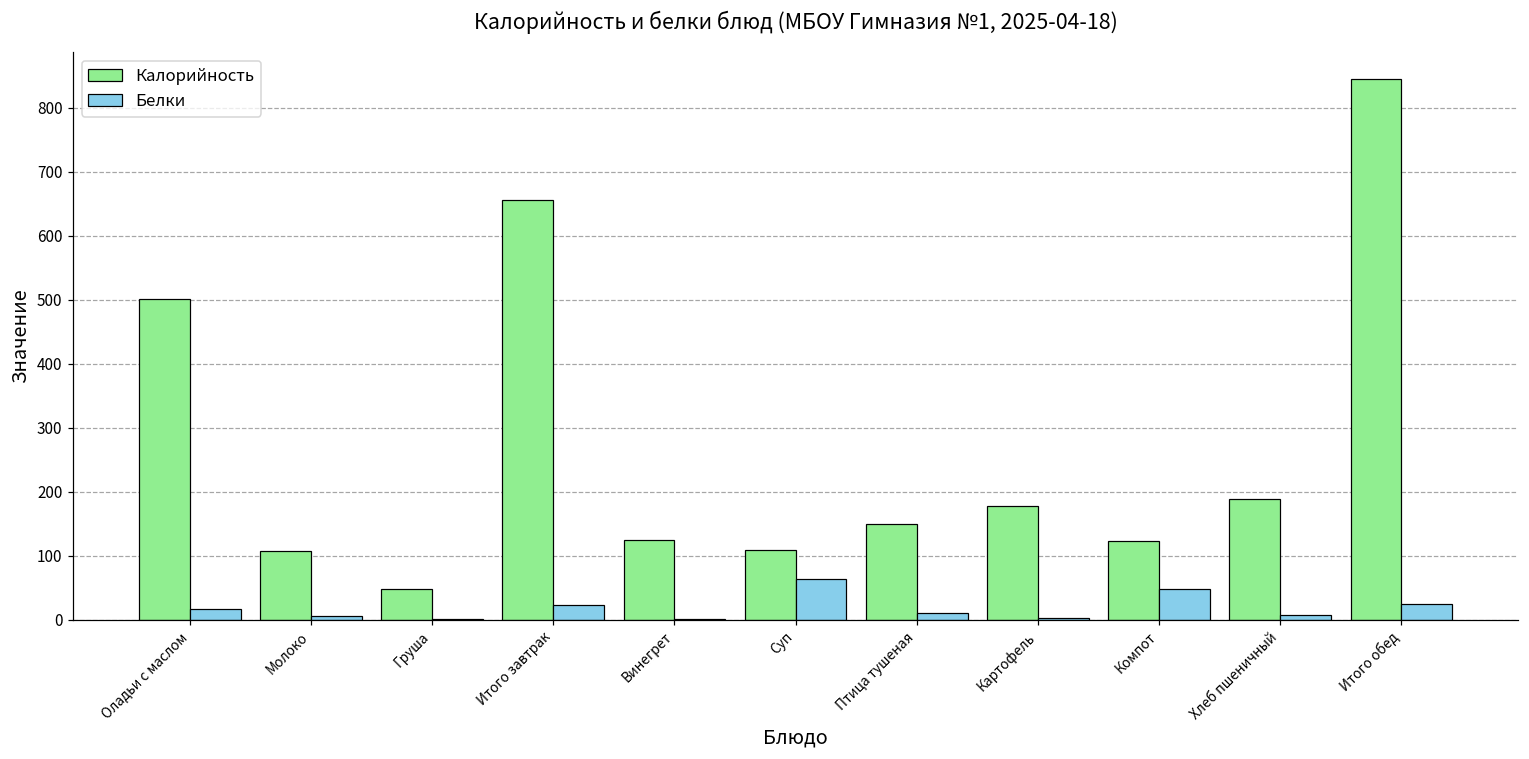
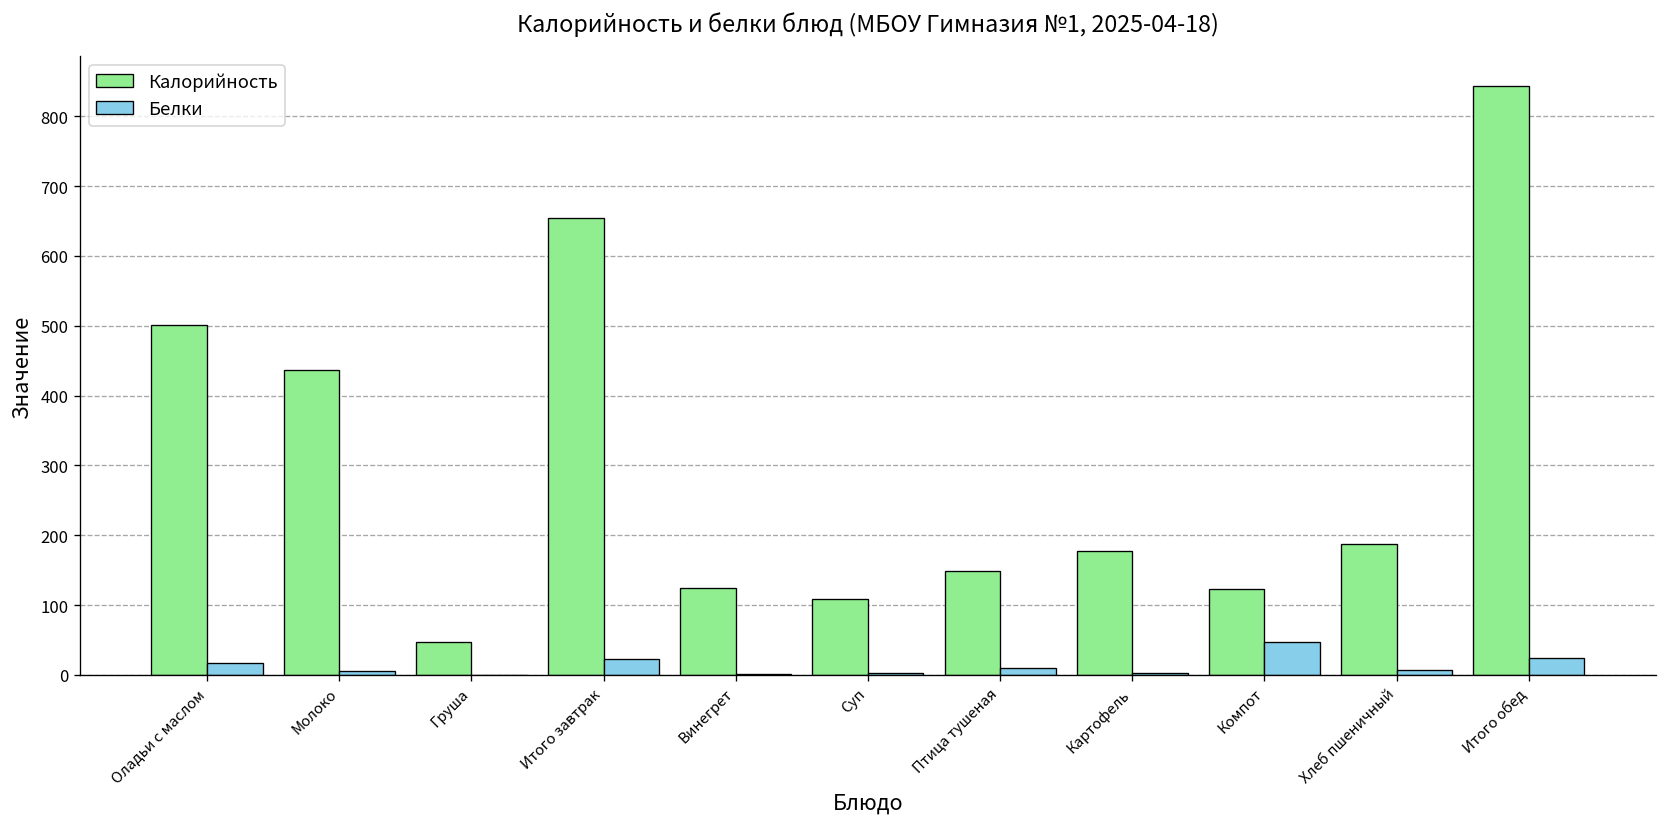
  {
    "Калорийность": {
      "Оладьи с маслом": 500,
-     "Молоко": 110,
+     "Молоко": 440,
      "Груша": 50,
      "Итого завтрак": 660,
      "Винегрет": 130,
      "Суп": 110,
      "Птица тушеная": 150,
      "Картофель": 180,
      "Компот": 120,
      "Хлеб пшеничный": 190,
      "Итого обед": 840
    },
    "Белки": {
      "Оладьи с маслом": 20,
      "Молоко": 10,
      "Итого завтрак": 20,
-     "Суп": 60,
+     "Суп": 0,
      "Птица тушеная": 10,
      "Компот": 50,
      "Хлеб пшеничный": 10,
      "Итого обед": 20
    }
  }
